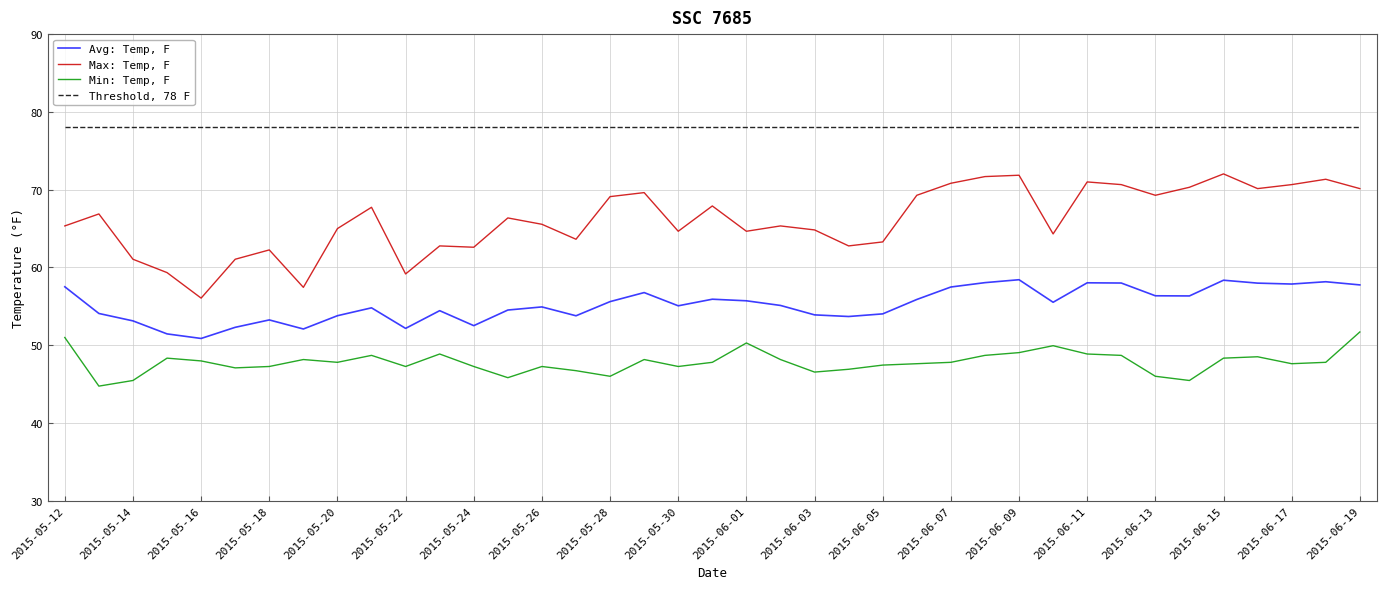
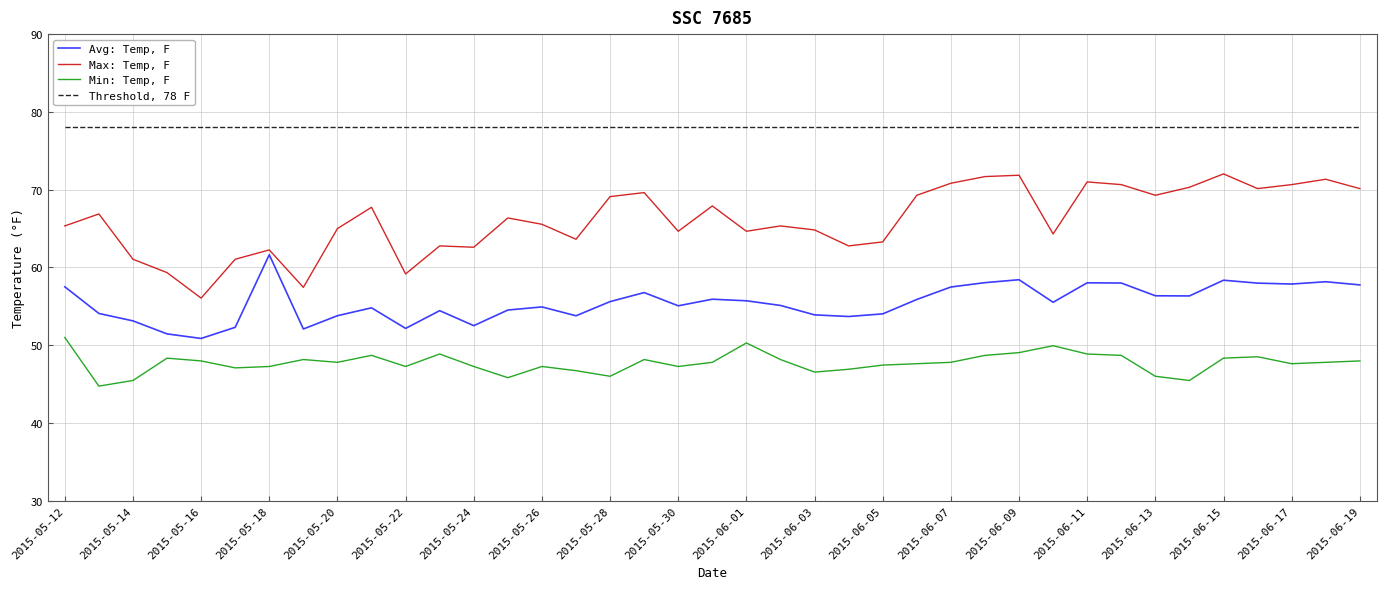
  {
    "Avg: Temp, F": {
      "2015-05-12": 58,
      "2015-05-14": 53,
      "2015-05-16": 51,
-     "2015-05-18": 53,
+     "2015-05-18": 62,
      "2015-05-20": 54,
      "2015-05-22": 52,
      "2015-05-24": 53,
      "2015-05-26": 55,
      "2015-05-28": 56,
      "2015-05-30": 55,
      "2015-06-01": 56,
      "2015-06-03": 54,
      "2015-06-05": 54,
      "2015-06-07": 57,
      "2015-06-09": 58,
      "2015-06-11": 58,
      "2015-06-13": 56,
      "2015-06-15": 58,
      "2015-06-17": 58,
      "2015-06-19": 58
    },
    "Max: Temp, F": {
      "2015-05-12": 65,
      "2015-05-14": 61,
      "2015-05-16": 56,
      "2015-05-18": 62,
      "2015-05-20": 65,
      "2015-05-22": 59,
      "2015-05-24": 63,
      "2015-05-26": 66,
      "2015-05-28": 69,
      "2015-05-30": 65,
      "2015-06-01": 65,
      "2015-06-03": 65,
      "2015-06-05": 63,
      "2015-06-07": 71,
      "2015-06-09": 72,
      "2015-06-11": 71,
      "2015-06-13": 69,
      "2015-06-15": 72,
      "2015-06-17": 71,
      "2015-06-19": 70
    },
    "Min: Temp, F": {
      "2015-05-12": 51,
      "2015-05-14": 45,
      "2015-05-16": 48,
      "2015-05-18": 47,
      "2015-05-20": 48,
      "2015-05-22": 47,
      "2015-05-24": 47,
      "2015-05-26": 47,
      "2015-05-28": 46,
      "2015-05-30": 47,
      "2015-06-01": 50,
      "2015-06-03": 47,
      "2015-06-05": 47,
      "2015-06-07": 48,
      "2015-06-09": 49,
      "2015-06-11": 49,
      "2015-06-13": 46,
      "2015-06-15": 48,
      "2015-06-17": 48,
-     "2015-06-19": 52
+     "2015-06-19": 48
    },
    "Threshold, 78 F": {
      "2015-05-12": 78,
      "2015-05-14": 78,
      "2015-05-16": 78,
      "2015-05-18": 78,
      "2015-05-20": 78,
      "2015-05-22": 78,
      "2015-05-24": 78,
      "2015-05-26": 78,
      "2015-05-28": 78,
      "2015-05-30": 78,
      "2015-06-01": 78,
      "2015-06-03": 78,
      "2015-06-05": 78,
      "2015-06-07": 78,
      "2015-06-09": 78,
      "2015-06-11": 78,
      "2015-06-13": 78,
      "2015-06-15": 78,
      "2015-06-17": 78,
      "2015-06-19": 78
    }
  }
